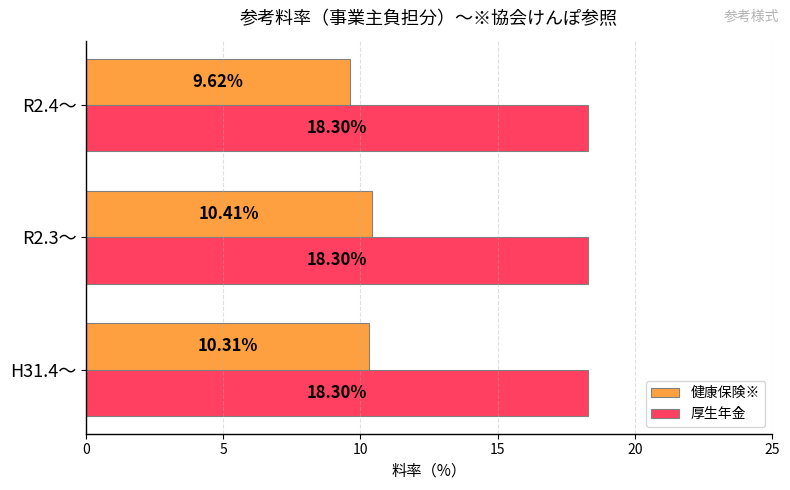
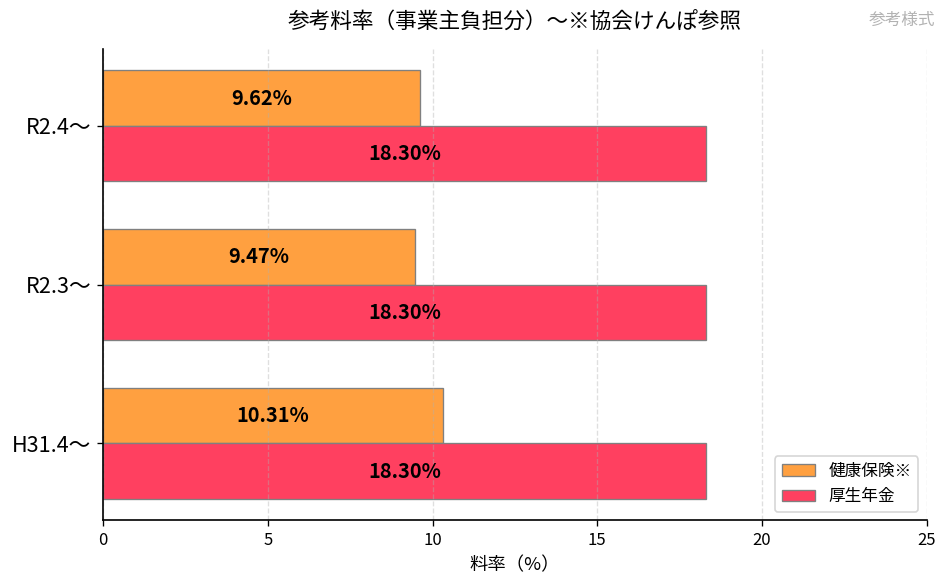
  {
    "健康保険※": {
      "R2.4～": "9.62%",
-     "R2.3～": "10.41%",
+     "R2.3～": "9.47%",
      "H31.4～": "10.31%"
    },
    "厚生年金": {
      "R2.4～": "18.30%",
      "R2.3～": "18.30%",
      "H31.4～": "18.30%"
    }
  }
